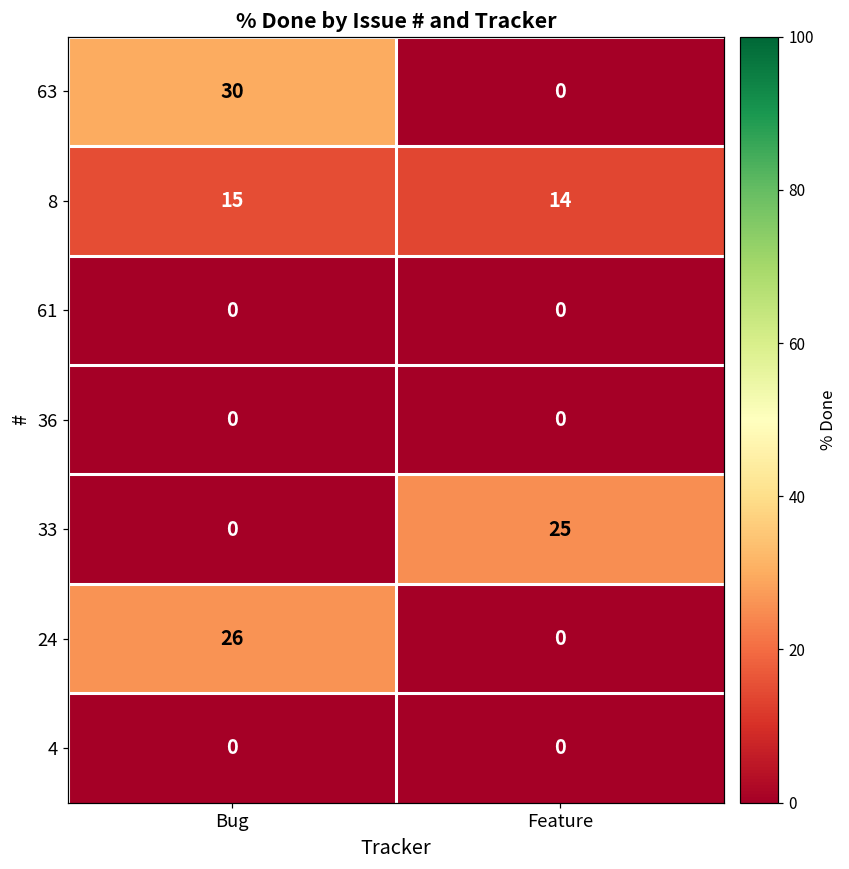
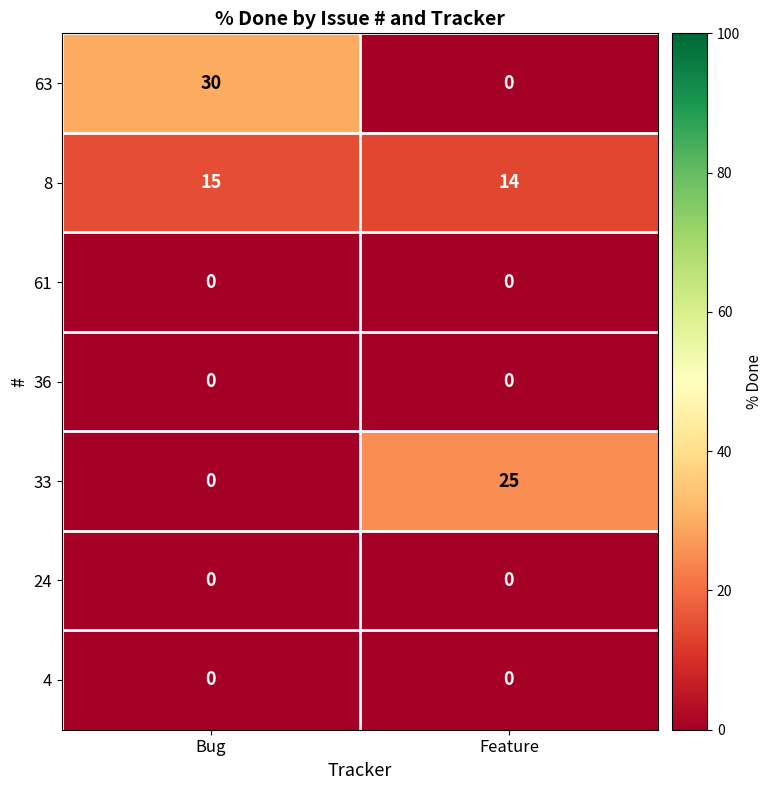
  {
    "63": {
      "Bug": 30,
      "Feature": 0
    },
    "8": {
      "Bug": 15,
      "Feature": 14
    },
    "61": {
      "Bug": 0,
      "Feature": 0
    },
    "36": {
      "Bug": 0,
      "Feature": 0
    },
    "33": {
      "Bug": 0,
      "Feature": 25
    },
    "24": {
-     "Bug": 26,
+     "Bug": 0,
      "Feature": 0
    },
    "4": {
      "Bug": 0,
      "Feature": 0
    }
  }
